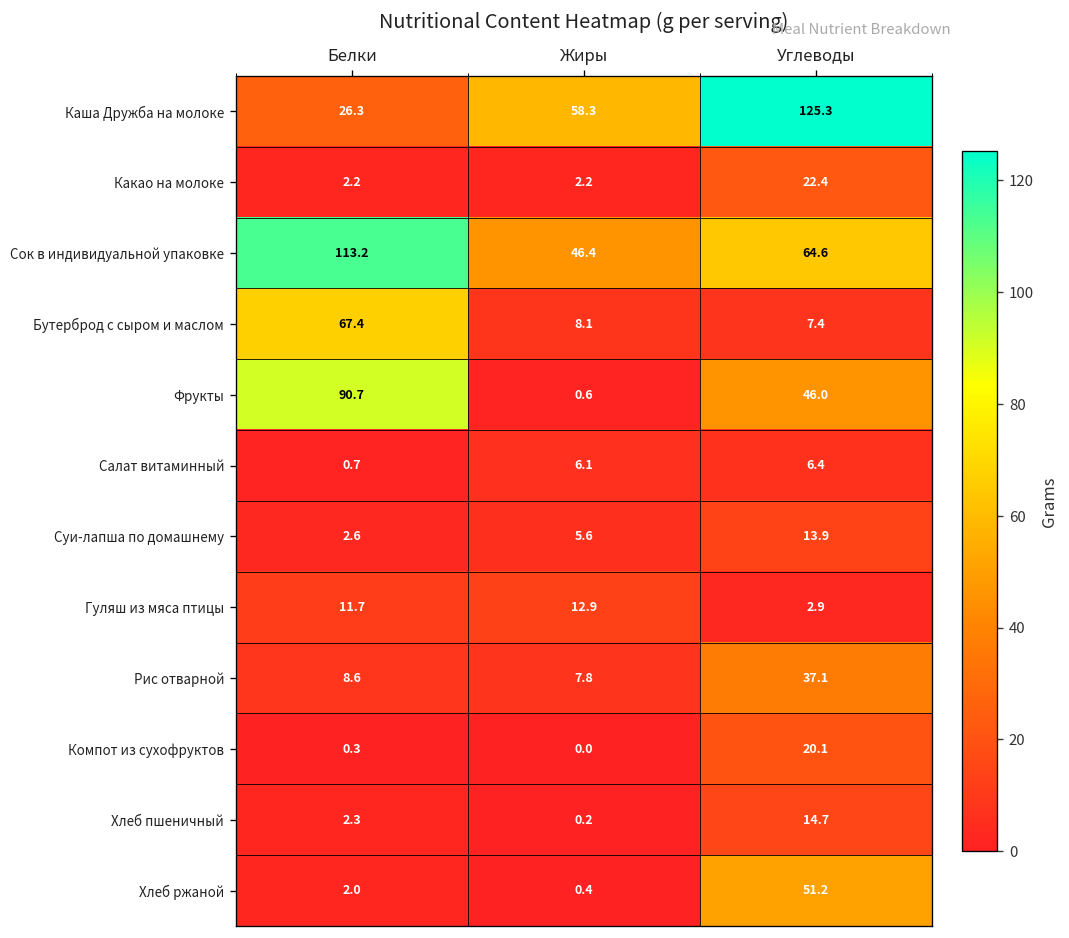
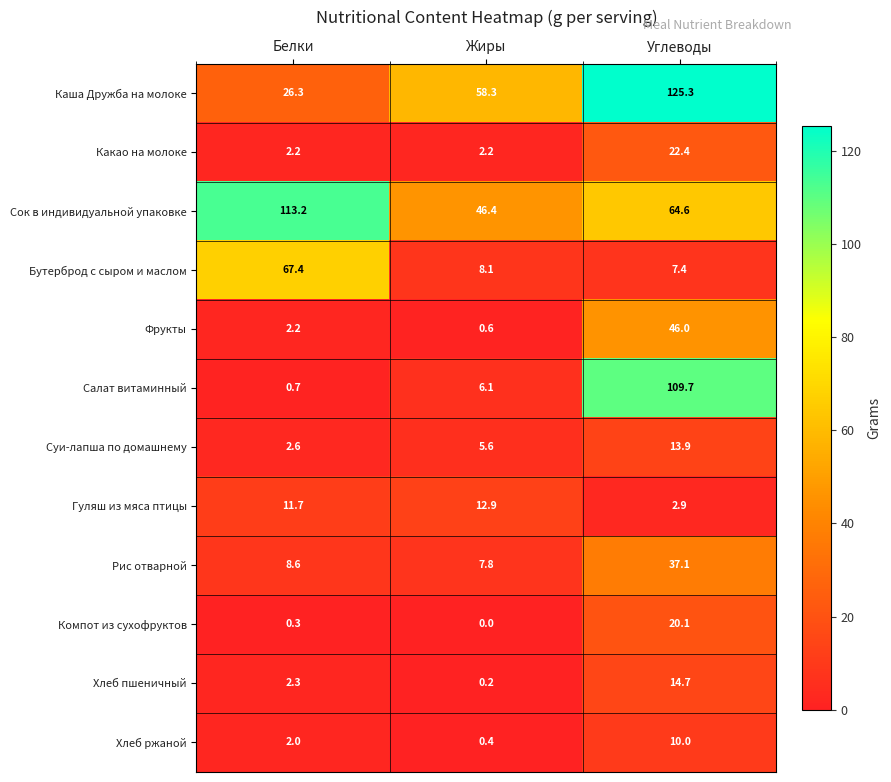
  {
    "Каша Дружба на молоке": {
      "Белки": 26.3,
      "Жиры": 58.3,
      "Углеводы": 125.3
    },
    "Какао на молоке": {
      "Белки": 2.2,
      "Жиры": 2.2,
      "Углеводы": 22.4
    },
    "Сок в индивидуальной упаковке": {
      "Белки": 113.2,
      "Жиры": 46.4,
      "Углеводы": 64.6
    },
    "Бутерброд с сыром и маслом": {
      "Белки": 67.4,
      "Жиры": 8.1,
      "Углеводы": 7.4
    },
    "Фрукты": {
-     "Белки": 90.7,
+     "Белки": 2.2,
      "Жиры": 0.6,
      "Углеводы": 46.0
    },
    "Салат витаминный": {
      "Белки": 0.7,
      "Жиры": 6.1,
-     "Углеводы": 6.4
+     "Углеводы": 109.7
    },
    "Суи-лапша по домашнему": {
      "Белки": 2.6,
      "Жиры": 5.6,
      "Углеводы": 13.9
    },
    "Гуляш из мяса птицы": {
      "Белки": 11.7,
      "Жиры": 12.9,
      "Углеводы": 2.9
    },
    "Рис отварной": {
      "Белки": 8.6,
      "Жиры": 7.8,
      "Углеводы": 37.1
    },
    "Компот из сухофруктов": {
      "Белки": 0.3,
      "Жиры": 0.0,
      "Углеводы": 20.1
    },
    "Хлеб пшеничный": {
      "Белки": 2.3,
      "Жиры": 0.2,
      "Углеводы": 14.7
    },
    "Хлеб ржаной": {
      "Белки": 2.0,
      "Жиры": 0.4,
-     "Углеводы": 51.2
+     "Углеводы": 10.0
    }
  }
